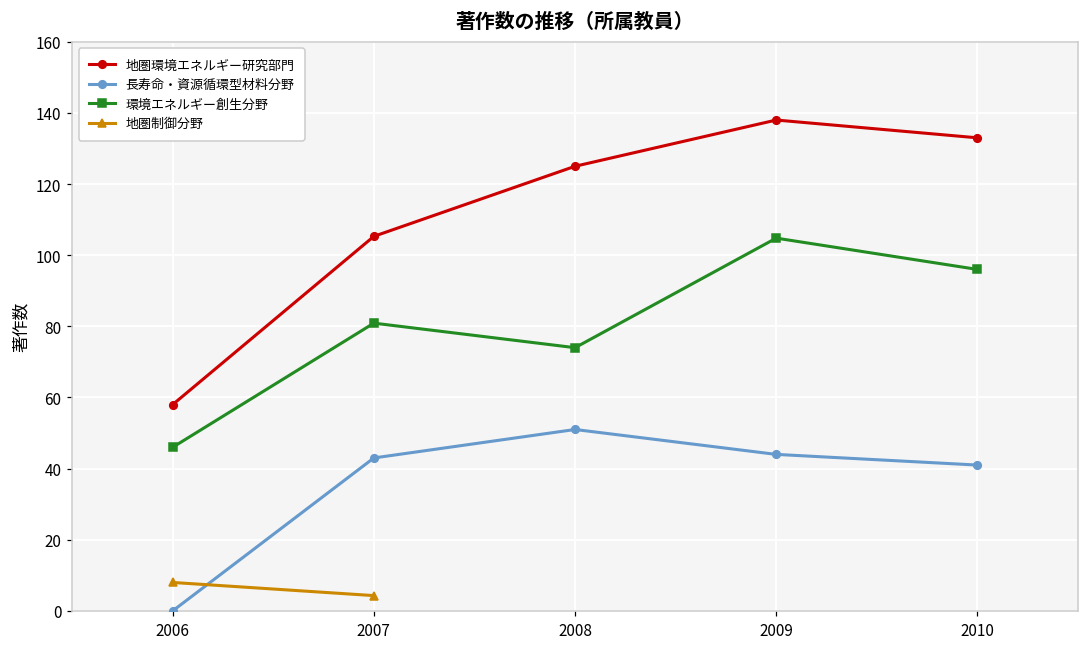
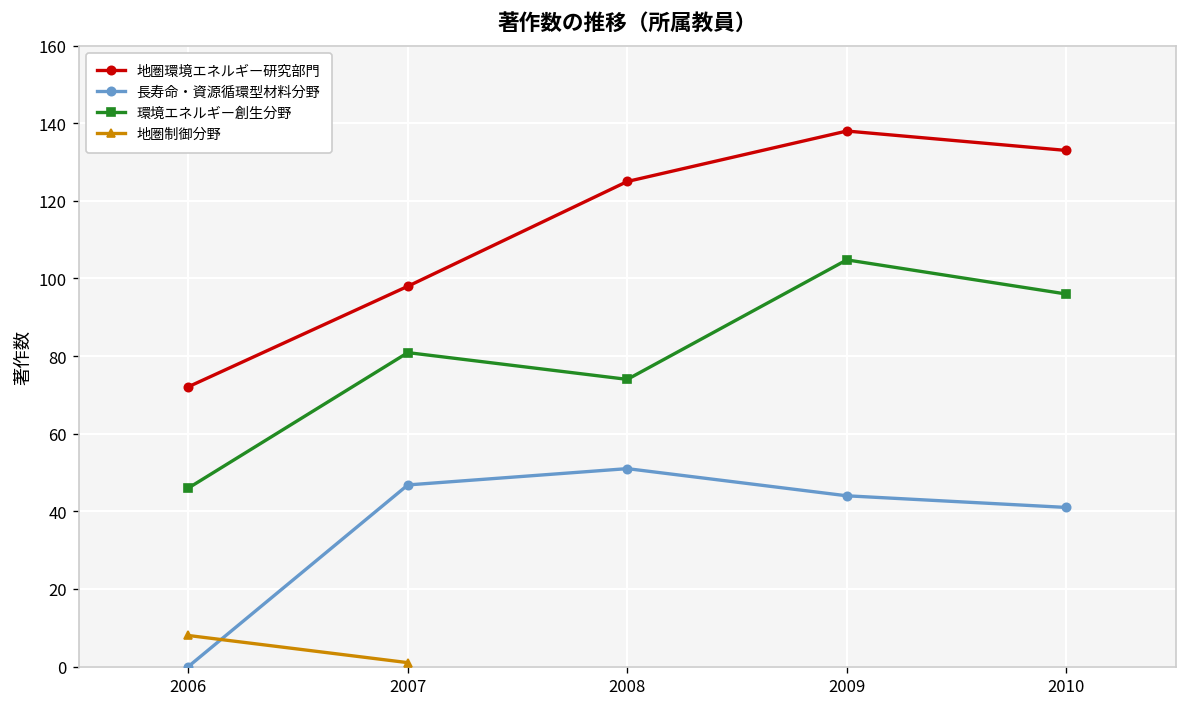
  {
    "地圏環境エネルギー研究部門": {
-     "2006": 58,
-     "2007": 105,
+     "2006": 72,
+     "2007": 98,
      "2008": 125,
      "2009": 138,
      "2010": 133
    },
    "長寿命・資源循環型材料分野": {
      "2006": 0,
-     "2007": 43,
+     "2007": 47,
      "2008": 51,
      "2009": 44,
      "2010": 41
    },
    "環境エネルギー創生分野": {
      "2006": 46,
      "2007": 81,
      "2008": 74,
      "2009": 105,
      "2010": 96
    },
    "地圏制御分野": {
      "2006": 8,
-     "2007": 4
+     "2007": 1
    }
  }
